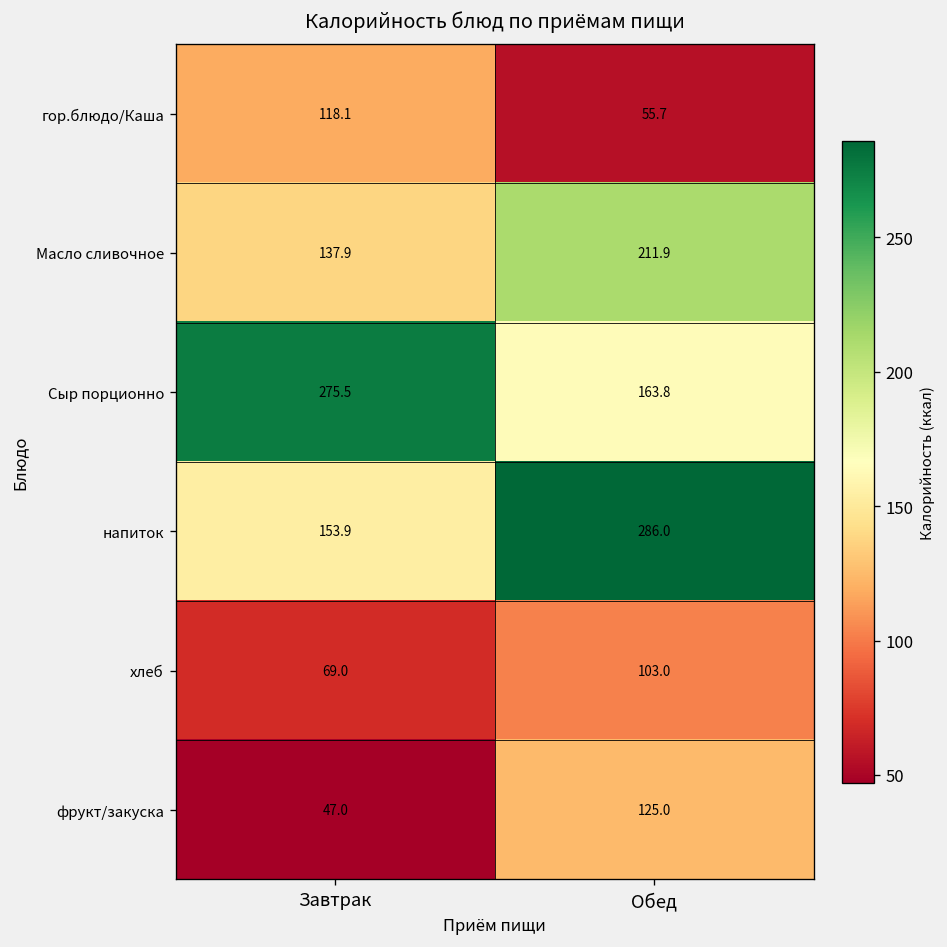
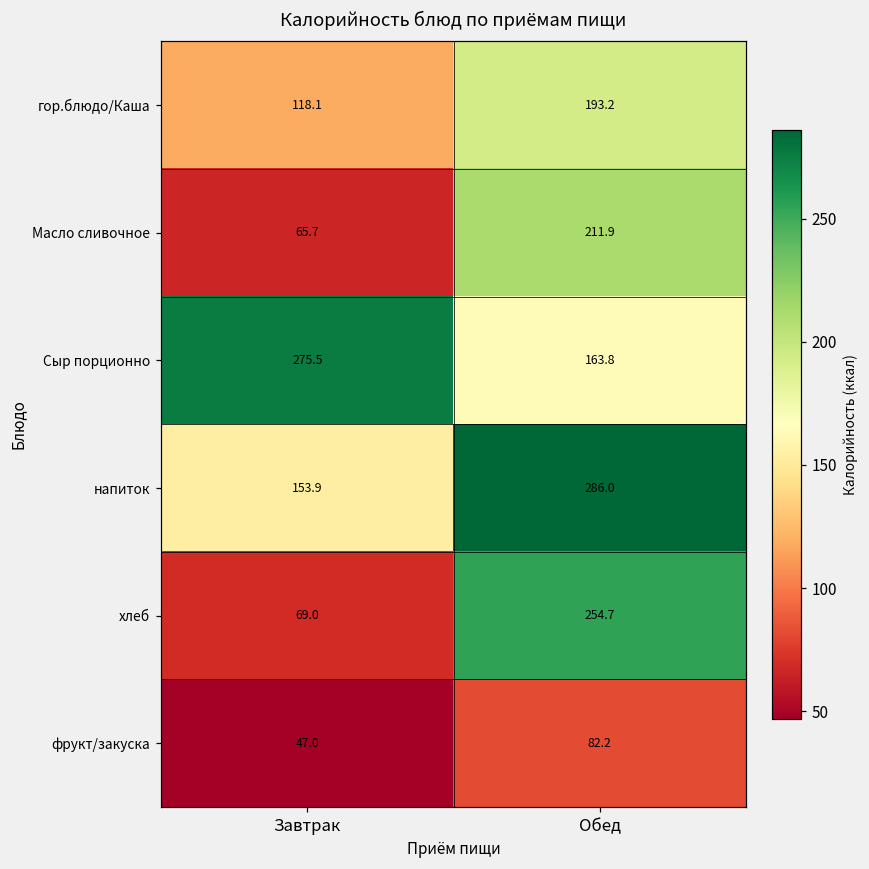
  {
    "гор.блюдо/Каша": {
      "Завтрак": 118.1,
-     "Обед": 55.7
+     "Обед": 193.2
    },
    "Масло сливочное": {
-     "Завтрак": 137.9,
+     "Завтрак": 65.7,
      "Обед": 211.9
    },
    "Сыр порционно": {
      "Завтрак": 275.5,
      "Обед": 163.8
    },
    "напиток": {
      "Завтрак": 153.9,
      "Обед": 286.0
    },
    "хлеб": {
      "Завтрак": 69.0,
-     "Обед": 103.0
+     "Обед": 254.7
    },
    "фрукт/закуска": {
      "Завтрак": 47.0,
-     "Обед": 125.0
+     "Обед": 82.2
    }
  }
